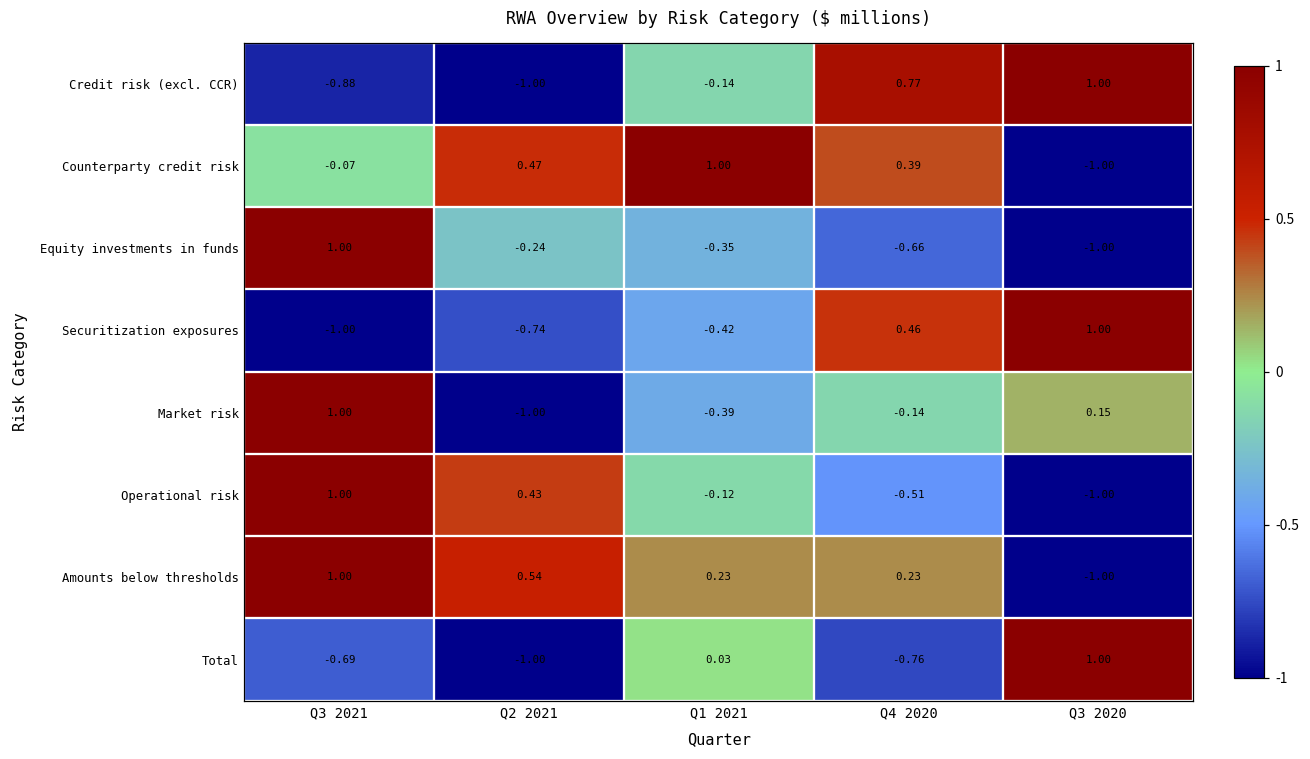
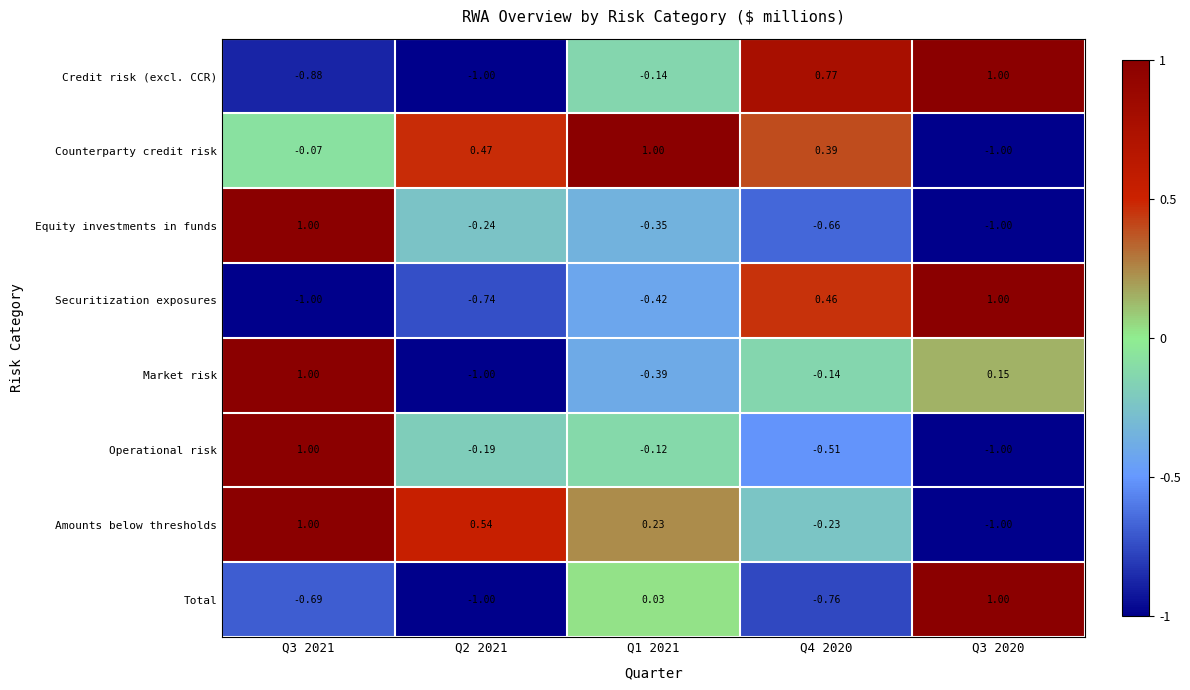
  {
    "Credit risk (excl. CCR)": {
      "Q3 2021": -0.88,
      "Q2 2021": -1.00,
      "Q1 2021": -0.14,
      "Q4 2020": 0.77,
      "Q3 2020": 1.00
    },
    "Counterparty credit risk": {
      "Q3 2021": -0.07,
      "Q2 2021": 0.47,
      "Q1 2021": 1.00,
      "Q4 2020": 0.39,
      "Q3 2020": -1.00
    },
    "Equity investments in funds": {
      "Q3 2021": 1.00,
      "Q2 2021": -0.24,
      "Q1 2021": -0.35,
      "Q4 2020": -0.66,
      "Q3 2020": -1.00
    },
    "Securitization exposures": {
      "Q3 2021": -1.00,
      "Q2 2021": -0.74,
      "Q1 2021": -0.42,
      "Q4 2020": 0.46,
      "Q3 2020": 1.00
    },
    "Market risk": {
      "Q3 2021": 1.00,
      "Q2 2021": -1.00,
      "Q1 2021": -0.39,
      "Q4 2020": -0.14,
      "Q3 2020": 0.15
    },
    "Operational risk": {
      "Q3 2021": 1.00,
-     "Q2 2021": 0.43,
+     "Q2 2021": -0.19,
      "Q1 2021": -0.12,
      "Q4 2020": -0.51,
      "Q3 2020": -1.00
    },
    "Amounts below thresholds": {
      "Q3 2021": 1.00,
      "Q2 2021": 0.54,
      "Q1 2021": 0.23,
-     "Q4 2020": 0.23,
+     "Q4 2020": -0.23,
      "Q3 2020": -1.00
    },
    "Total": {
      "Q3 2021": -0.69,
      "Q2 2021": -1.00,
      "Q1 2021": 0.03,
      "Q4 2020": -0.76,
      "Q3 2020": 1.00
    }
  }
